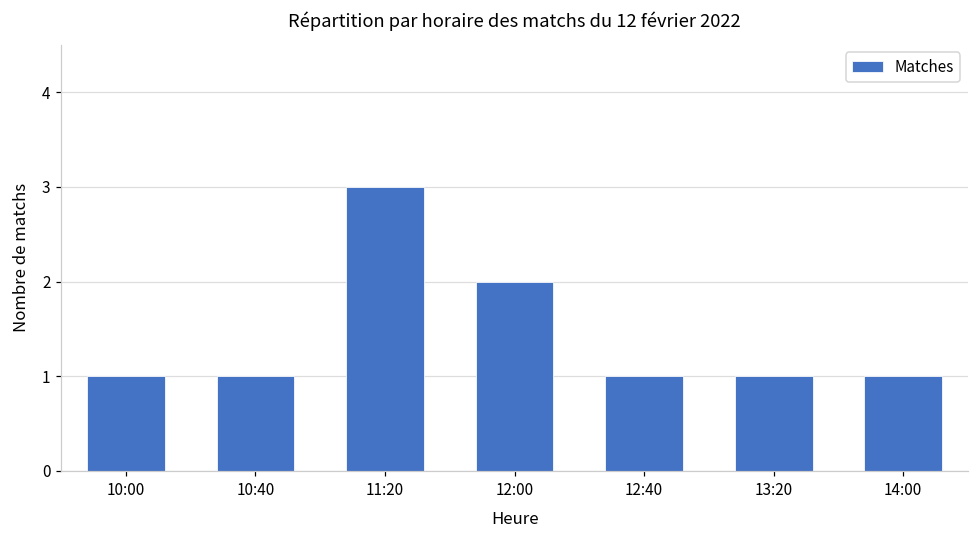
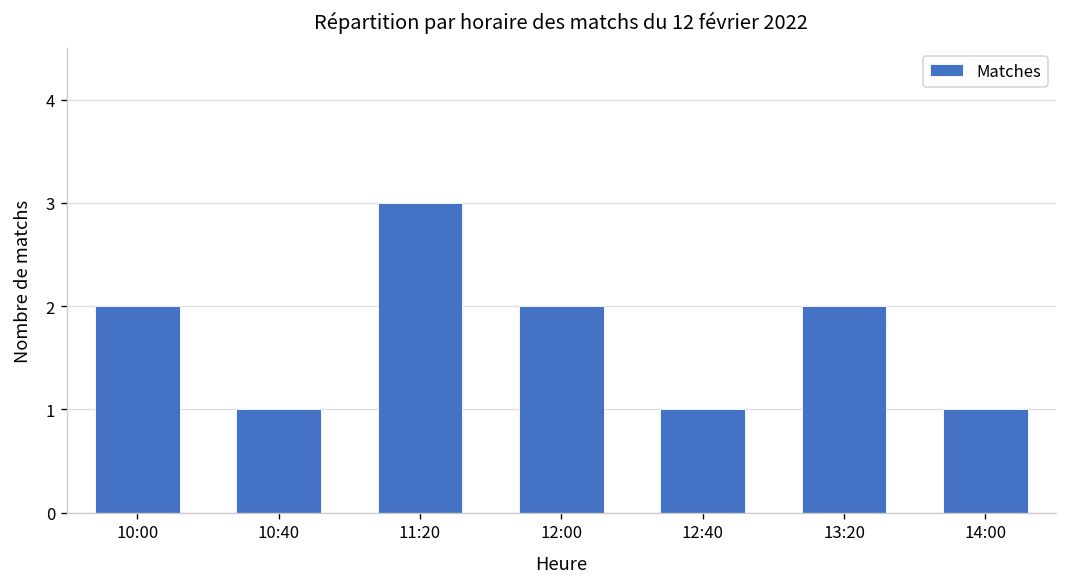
  {
-   "10:00": 1,
+   "10:00": 2,
    "10:40": 1,
    "11:20": 3,
    "12:00": 2,
    "12:40": 1,
-   "13:20": 1,
+   "13:20": 2,
    "14:00": 1
  }
